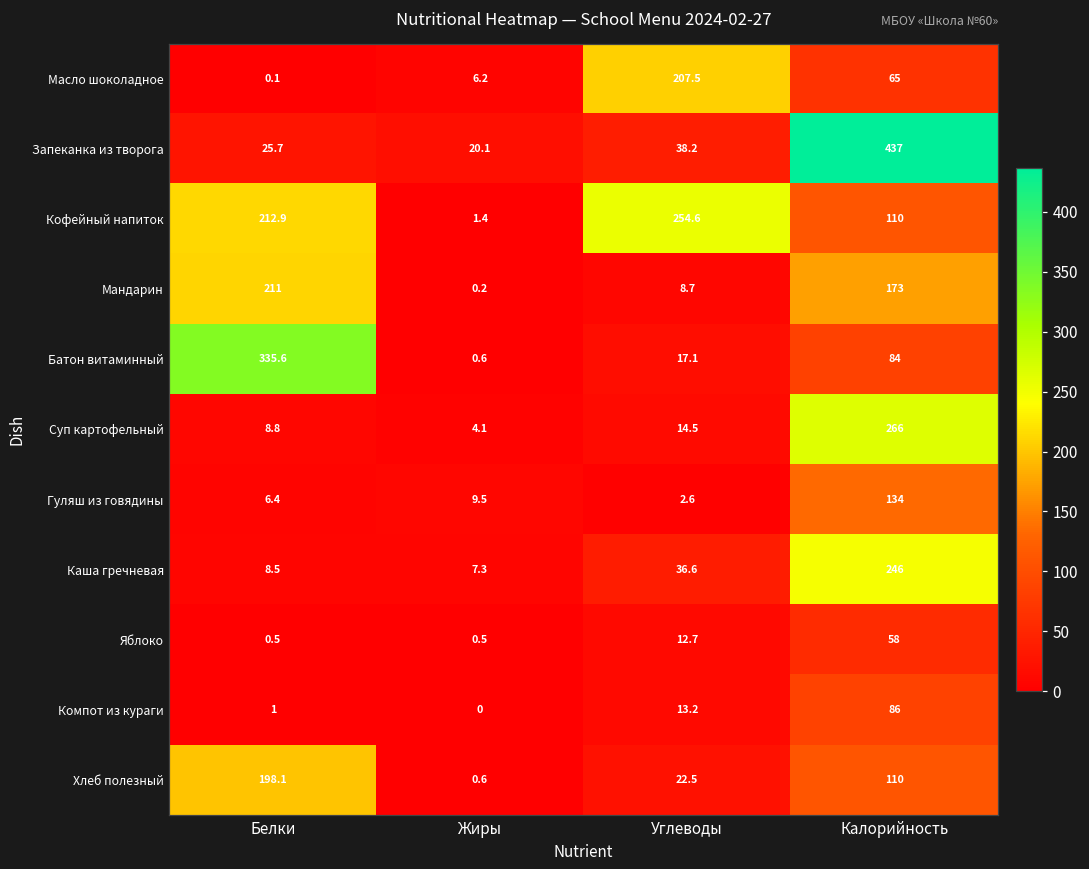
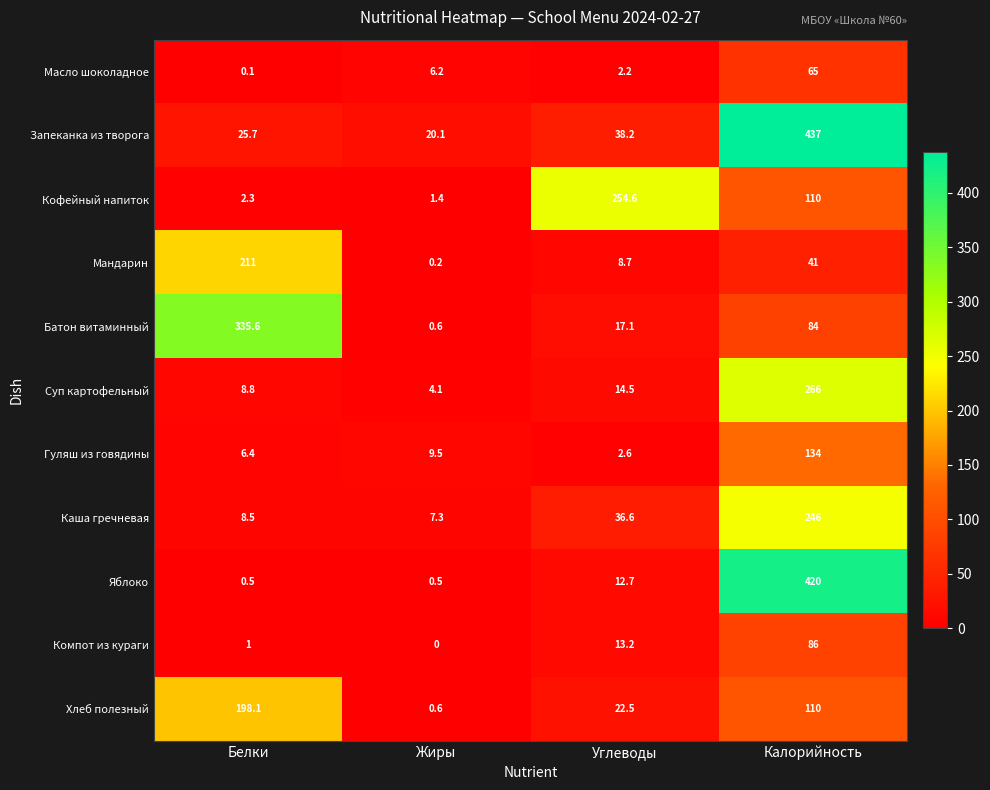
  {
    "Масло шоколадное": {
      "Белки": 0.1,
      "Жиры": 6.2,
-     "Углеводы": 207.5,
+     "Углеводы": 2.2,
      "Калорийность": 65
    },
    "Запеканка из творога": {
      "Белки": 25.7,
      "Жиры": 20.1,
      "Углеводы": 38.2,
      "Калорийность": 437
    },
    "Кофейный напиток": {
-     "Белки": 212.9,
+     "Белки": 2.3,
      "Жиры": 1.4,
      "Углеводы": 254.6,
      "Калорийность": 110
    },
    "Мандарин": {
      "Белки": 211,
      "Жиры": 0.2,
      "Углеводы": 8.7,
-     "Калорийность": 173
+     "Калорийность": 41
    },
    "Батон витаминный": {
      "Белки": 335.6,
      "Жиры": 0.6,
      "Углеводы": 17.1,
      "Калорийность": 84
    },
    "Суп картофельный": {
      "Белки": 8.8,
      "Жиры": 4.1,
      "Углеводы": 14.5,
      "Калорийность": 266
    },
    "Гуляш из говядины": {
      "Белки": 6.4,
      "Жиры": 9.5,
      "Углеводы": 2.6,
      "Калорийность": 134
    },
    "Каша гречневая": {
      "Белки": 8.5,
      "Жиры": 7.3,
      "Углеводы": 36.6,
      "Калорийность": 246
    },
    "Яблоко": {
      "Белки": 0.5,
      "Жиры": 0.5,
      "Углеводы": 12.7,
-     "Калорийность": 58
+     "Калорийность": 420
    },
    "Компот из кураги": {
      "Белки": 1,
      "Жиры": 0,
      "Углеводы": 13.2,
      "Калорийность": 86
    },
    "Хлеб полезный": {
      "Белки": 198.1,
      "Жиры": 0.6,
      "Углеводы": 22.5,
      "Калорийность": 110
    }
  }
